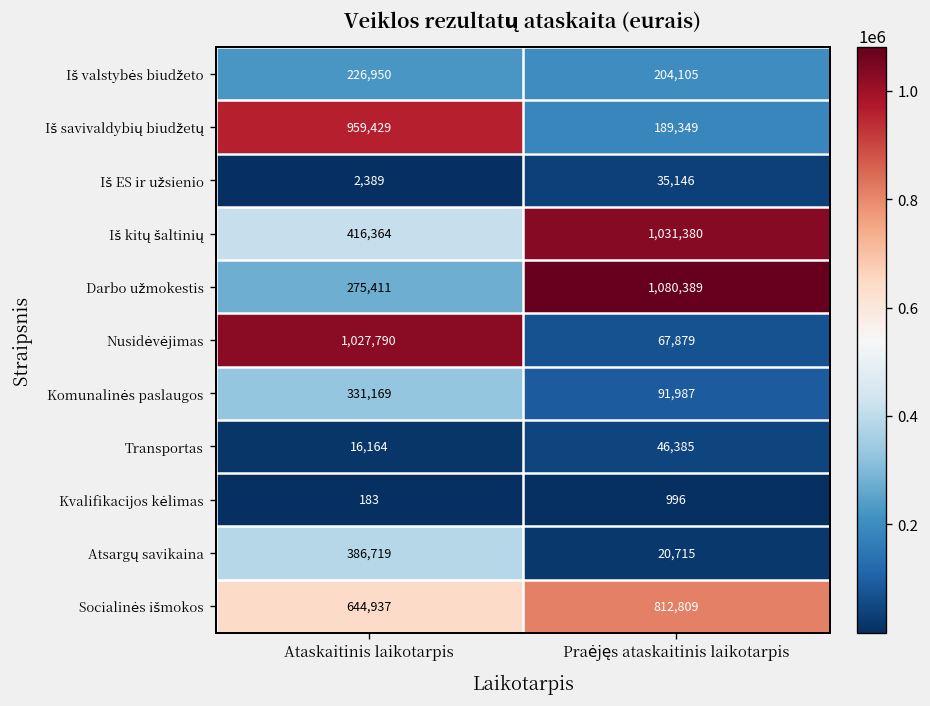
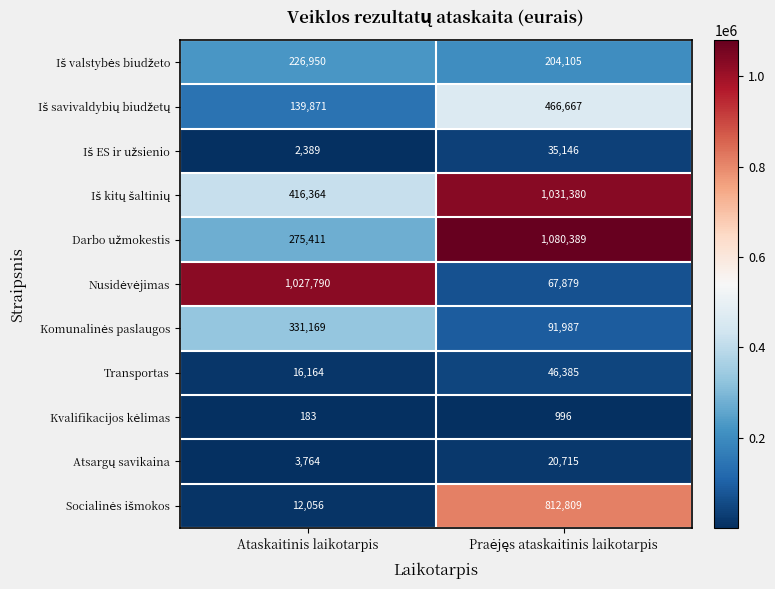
  {
    "Iš valstybės biudžeto": {
      "Ataskaitinis laikotarpis": "226,950",
      "Praėjęs ataskaitinis laikotarpis": "204,105"
    },
    "Iš savivaldybių biudžetų": {
-     "Ataskaitinis laikotarpis": "959,429",
-     "Praėjęs ataskaitinis laikotarpis": "189,349"
+     "Ataskaitinis laikotarpis": "139,871",
+     "Praėjęs ataskaitinis laikotarpis": "466,667"
    },
    "Iš ES ir užsienio": {
      "Ataskaitinis laikotarpis": "2,389",
      "Praėjęs ataskaitinis laikotarpis": "35,146"
    },
    "Iš kitų šaltinių": {
      "Ataskaitinis laikotarpis": "416,364",
      "Praėjęs ataskaitinis laikotarpis": "1,031,380"
    },
    "Darbo užmokestis": {
      "Ataskaitinis laikotarpis": "275,411",
      "Praėjęs ataskaitinis laikotarpis": "1,080,389"
    },
    "Nusidėvėjimas": {
      "Ataskaitinis laikotarpis": "1,027,790",
      "Praėjęs ataskaitinis laikotarpis": "67,879"
    },
    "Komunalinės paslaugos": {
      "Ataskaitinis laikotarpis": "331,169",
      "Praėjęs ataskaitinis laikotarpis": "91,987"
    },
    "Transportas": {
      "Ataskaitinis laikotarpis": "16,164",
      "Praėjęs ataskaitinis laikotarpis": "46,385"
    },
    "Kvalifikacijos kėlimas": {
      "Ataskaitinis laikotarpis": "183",
      "Praėjęs ataskaitinis laikotarpis": "996"
    },
    "Atsargų savikaina": {
-     "Ataskaitinis laikotarpis": "386,719",
+     "Ataskaitinis laikotarpis": "3,764",
      "Praėjęs ataskaitinis laikotarpis": "20,715"
    },
    "Socialinės išmokos": {
-     "Ataskaitinis laikotarpis": "644,937",
+     "Ataskaitinis laikotarpis": "12,056",
      "Praėjęs ataskaitinis laikotarpis": "812,809"
    }
  }
